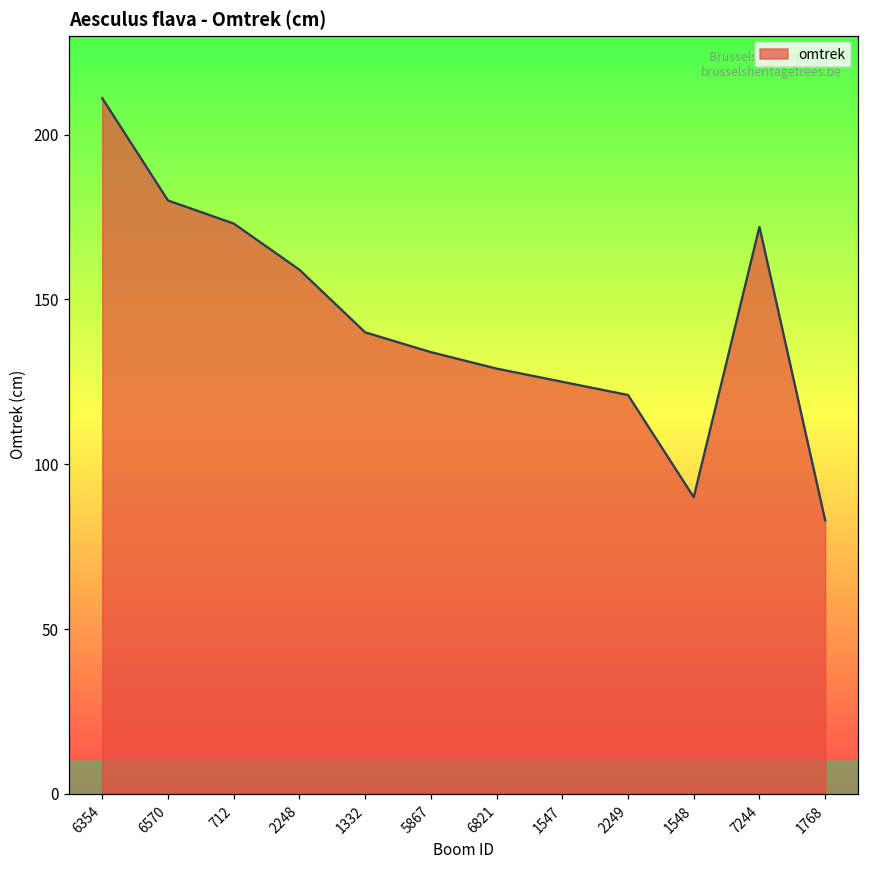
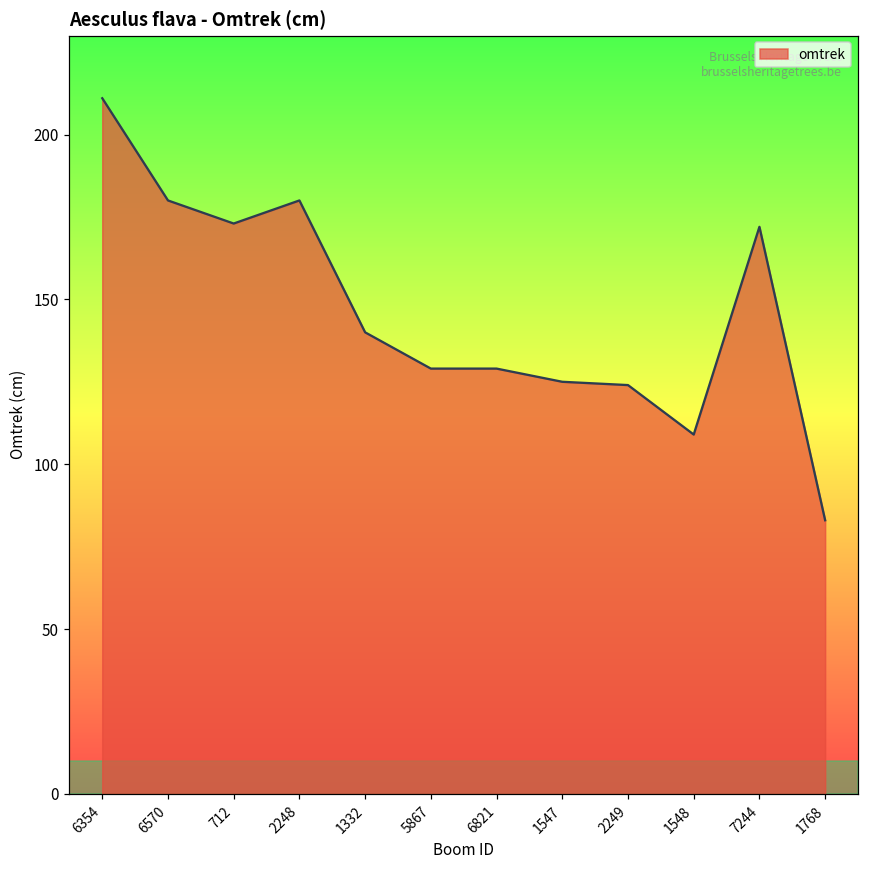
  {
    "6354": 211,
    "6570": 180,
    "712": 173,
-   "2248": 159,
+   "2248": 180,
    "1332": 140,
-   "5867": 134,
+   "5867": 129,
    "6821": 129,
    "1547": 125,
-   "2249": 121,
-   "1548": 90,
+   "2249": 124,
+   "1548": 109,
    "7244": 172,
    "1768": 83
  }
